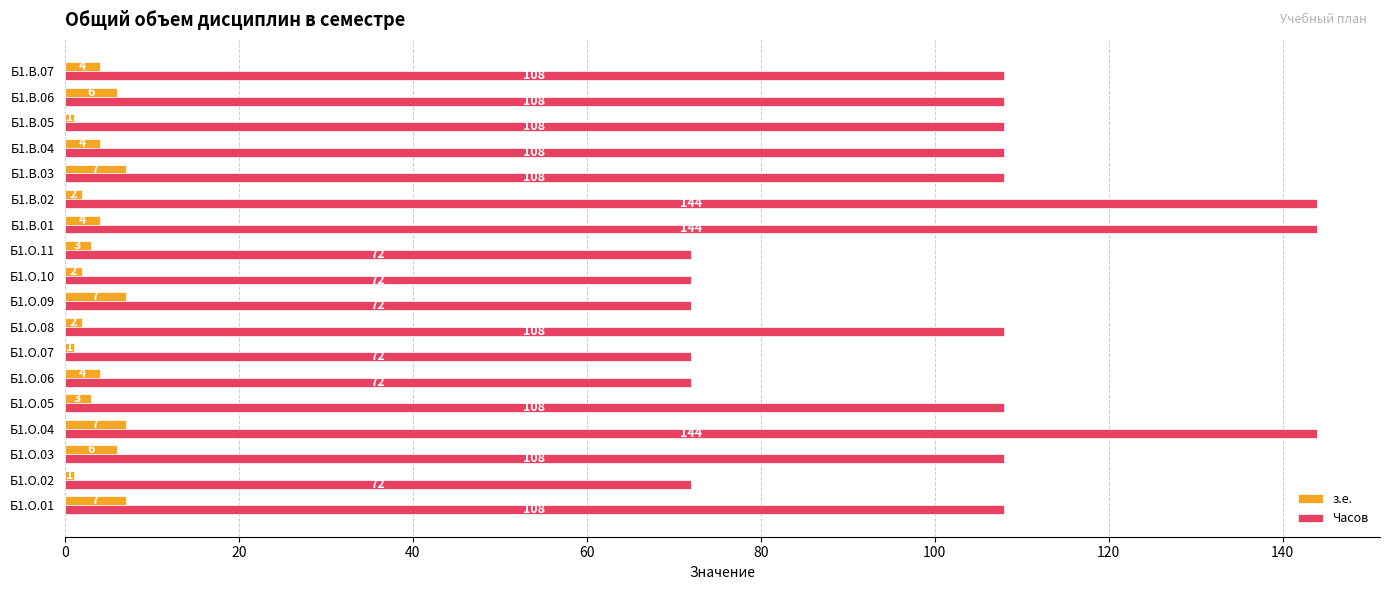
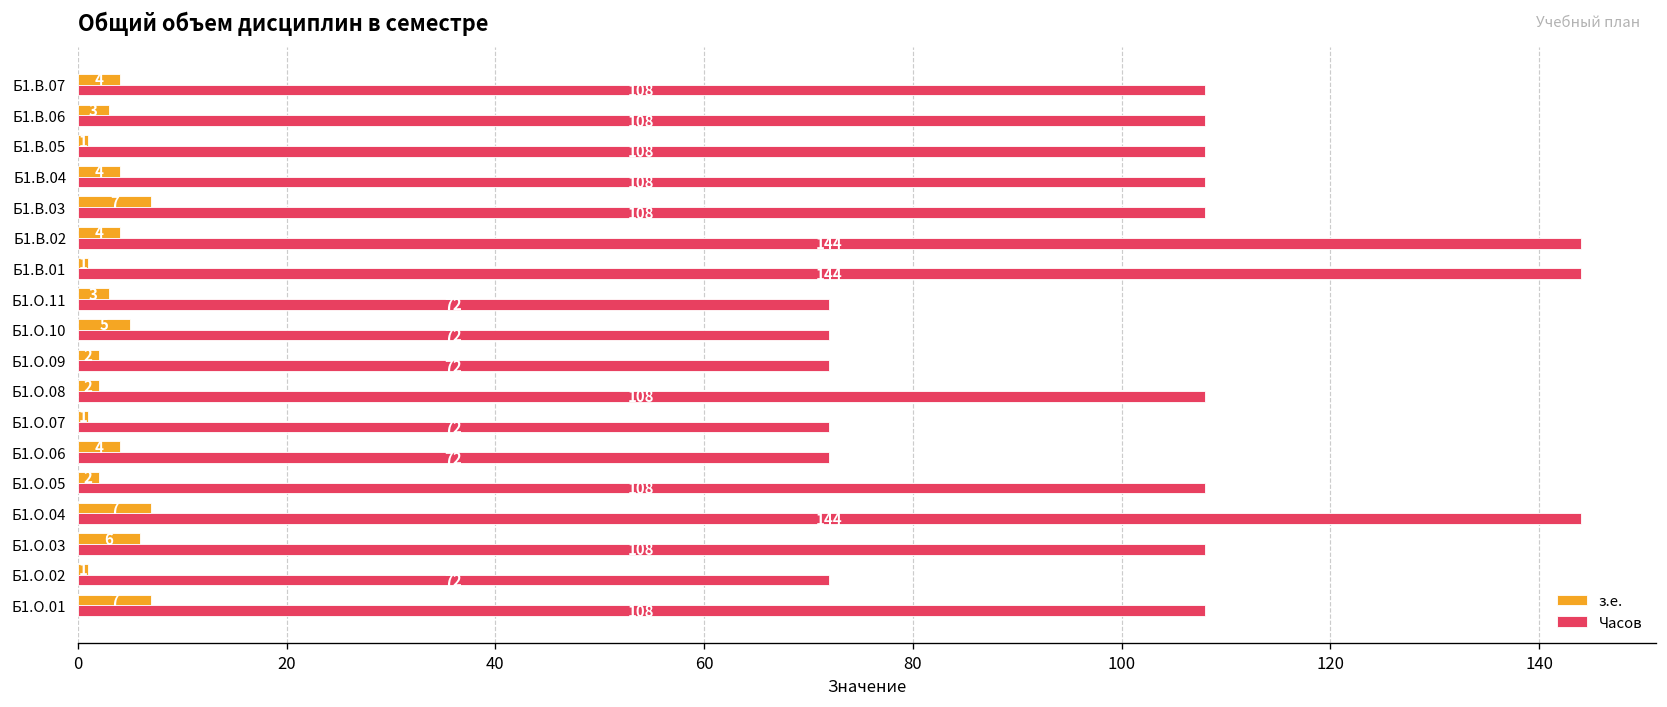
  {
    "з.е.": {
      "Б1.В.07": 4,
-     "Б1.В.06": 6,
+     "Б1.В.06": 3,
      "Б1.В.04": 4,
      "Б1.В.03": 7,
-     "Б1.В.02": 2,
-     "Б1.В.01": 4,
+     "Б1.В.02": 4,
+     "Б1.В.01": 1,
      "Б1.О.11": 3,
-     "Б1.О.10": 2,
-     "Б1.О.09": 7,
+     "Б1.О.10": 5,
+     "Б1.О.09": 2,
      "Б1.О.08": 2,
      "Б1.О.07": 1,
      "Б1.О.06": 4,
-     "Б1.О.05": 3,
+     "Б1.О.05": 2,
      "Б1.О.04": 7,
      "Б1.О.03": 6,
      "Б1.О.01": 7
    },
    "Часов": {
      "Б1.О.11": 72,
      "Б1.О.09": 72,
      "Б1.О.07": 72,
      "Б1.О.06": 72,
      "Б1.О.02": 72
    }
  }
